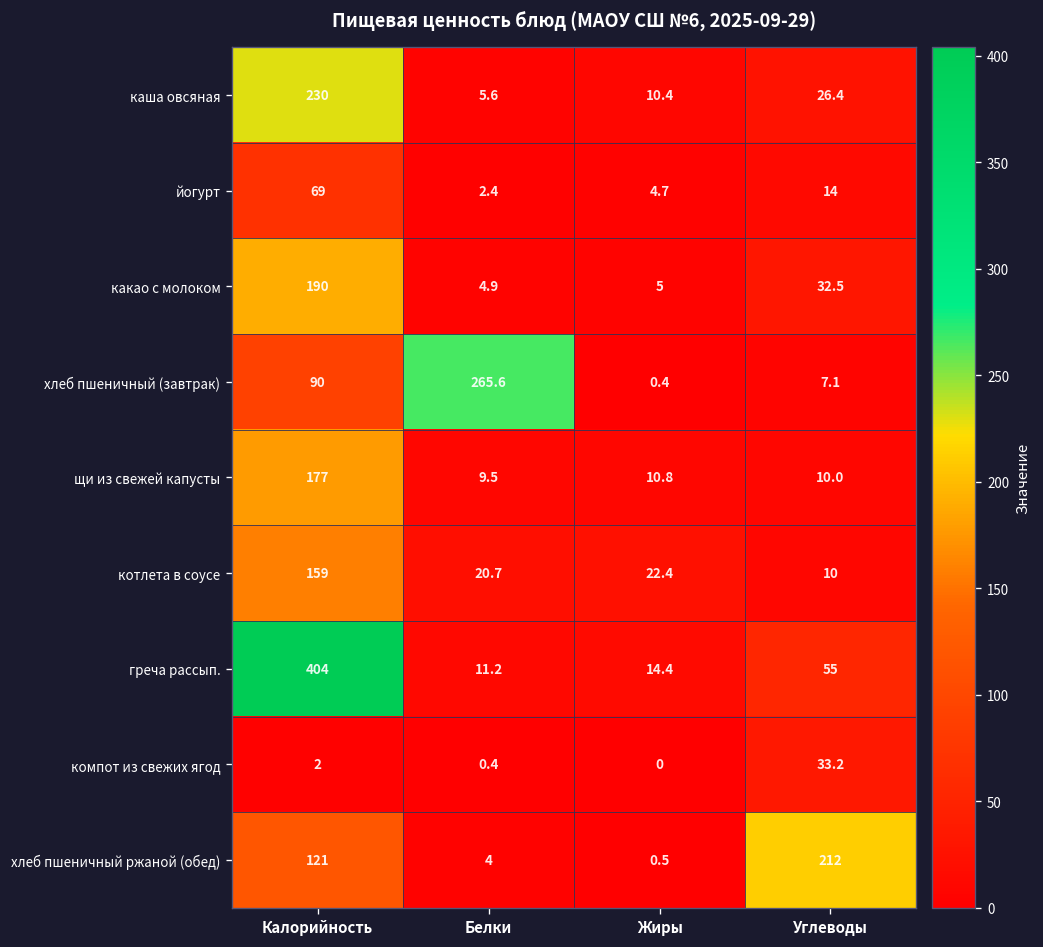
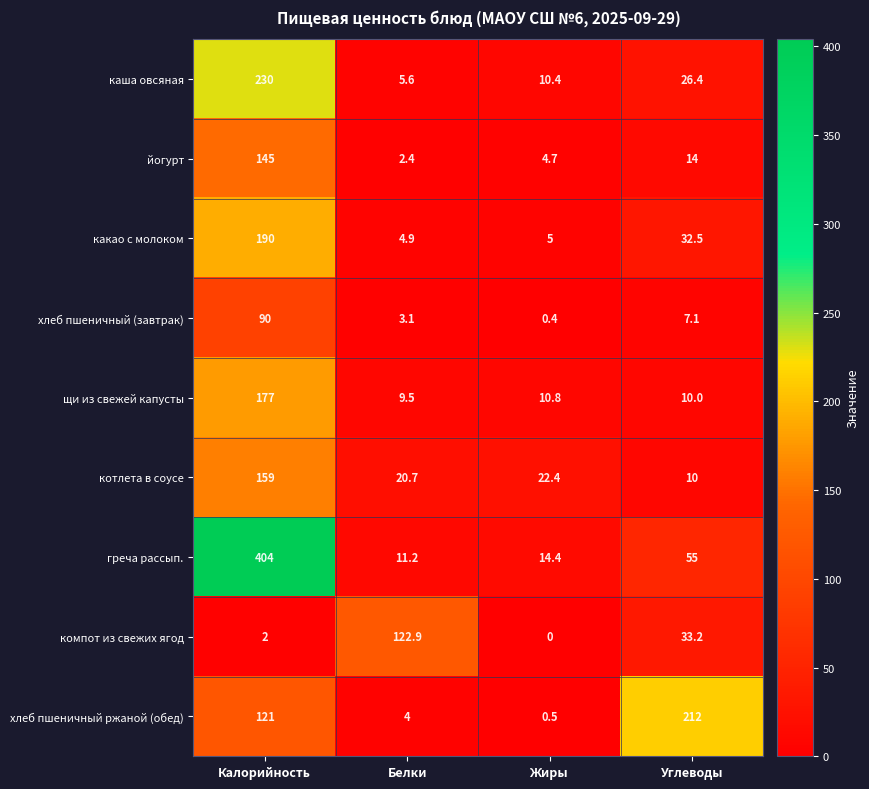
  {
    "каша овсяная": {
      "Калорийность": 230,
      "Белки": 5.6,
      "Жиры": 10.4,
      "Углеводы": 26.4
    },
    "йогурт": {
-     "Калорийность": 69,
+     "Калорийность": 145,
      "Белки": 2.4,
      "Жиры": 4.7,
      "Углеводы": 14
    },
    "какао с молоком": {
      "Калорийность": 190,
      "Белки": 4.9,
      "Жиры": 5,
      "Углеводы": 32.5
    },
    "хлеб пшеничный (завтрак)": {
      "Калорийность": 90,
-     "Белки": 265.6,
+     "Белки": 3.1,
      "Жиры": 0.4,
      "Углеводы": 7.1
    },
    "щи из свежей капусты": {
      "Калорийность": 177,
      "Белки": 9.5,
      "Жиры": 10.8,
      "Углеводы": 10.0
    },
    "котлета в соусе": {
      "Калорийность": 159,
      "Белки": 20.7,
      "Жиры": 22.4,
      "Углеводы": 10
    },
    "греча рассып.": {
      "Калорийность": 404,
      "Белки": 11.2,
      "Жиры": 14.4,
      "Углеводы": 55
    },
    "компот из свежих ягод": {
      "Калорийность": 2,
-     "Белки": 0.4,
+     "Белки": 122.9,
      "Жиры": 0,
      "Углеводы": 33.2
    },
    "хлеб пшеничный ржаной (обед)": {
      "Калорийность": 121,
      "Белки": 4,
      "Жиры": 0.5,
      "Углеводы": 212
    }
  }
